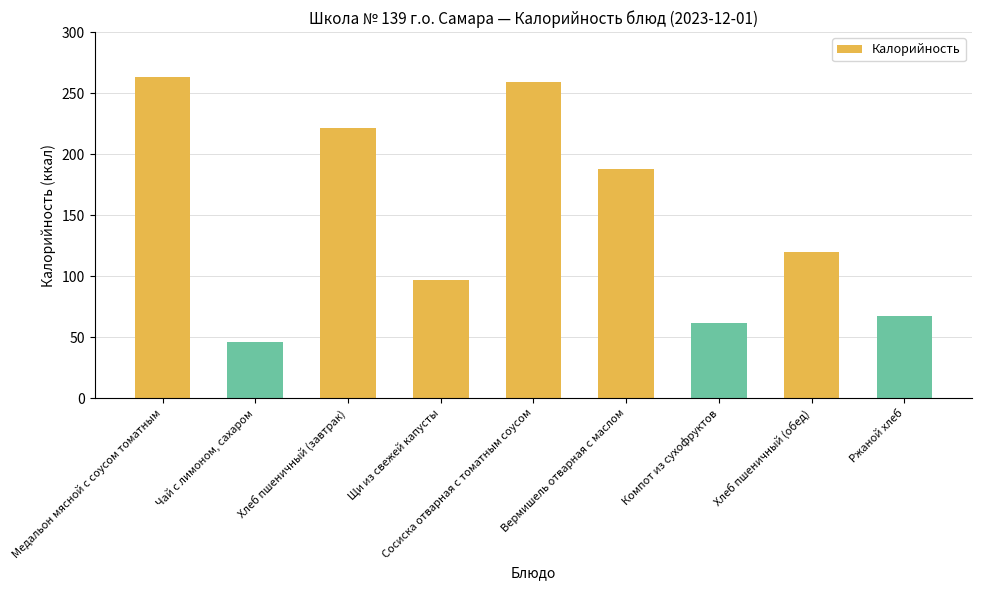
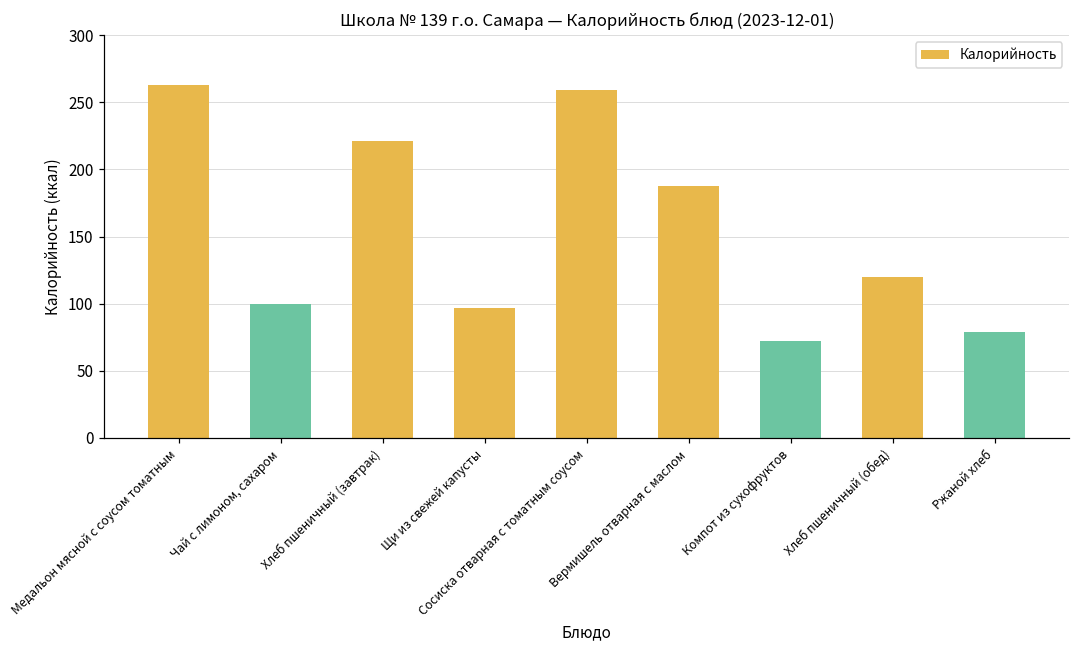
  {
    "Медальон мясной с соусом томатным": 263,
-   "Чай с лимоном, сахаром": 46,
+   "Чай с лимоном, сахаром": 100,
    "Хлеб пшеничный (завтрак)": 221,
    "Щи из свежей капусты": 97,
    "Сосиска отварная с томатным соусом": 259,
    "Вермишель отварная с маслом": 188,
-   "Компот из сухофруктов": 62,
+   "Компот из сухофруктов": 72,
    "Хлеб пшеничный (обед)": 120,
-   "Ржаной хлеб": 67
+   "Ржаной хлеб": 79
  }
